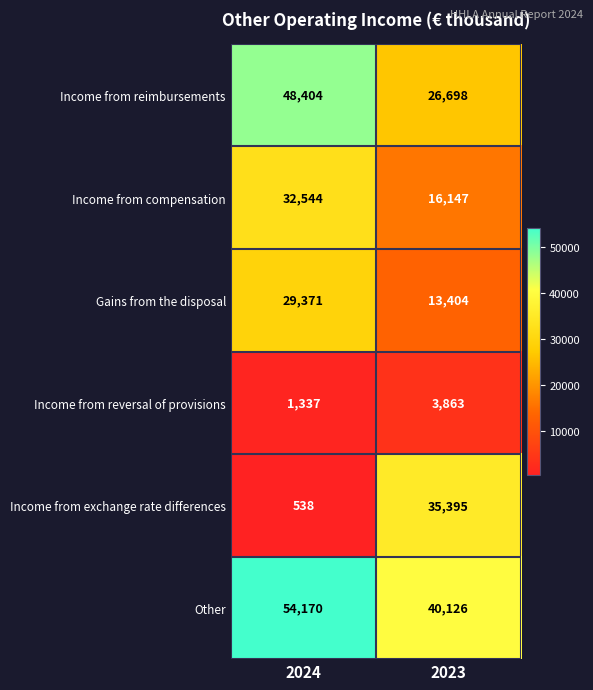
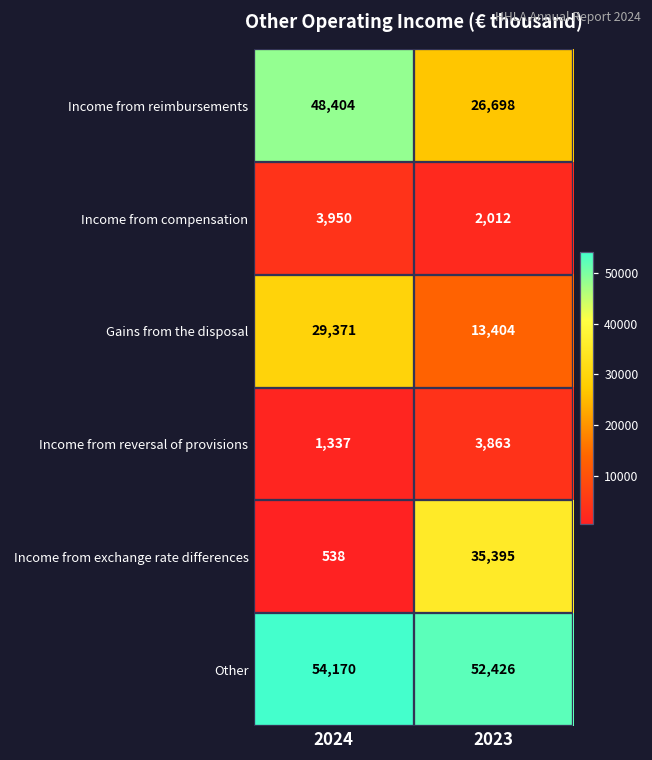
  {
    "Income from reimbursements": {
      "2024": "48,404",
      "2023": "26,698"
    },
    "Income from compensation": {
-     "2024": "32,544",
-     "2023": "16,147"
+     "2024": "3,950",
+     "2023": "2,012"
    },
    "Gains from the disposal": {
      "2024": "29,371",
      "2023": "13,404"
    },
    "Income from reversal of provisions": {
      "2024": "1,337",
      "2023": "3,863"
    },
    "Income from exchange rate differences": {
      "2024": "538",
      "2023": "35,395"
    },
    "Other": {
      "2024": "54,170",
-     "2023": "40,126"
+     "2023": "52,426"
    }
  }
